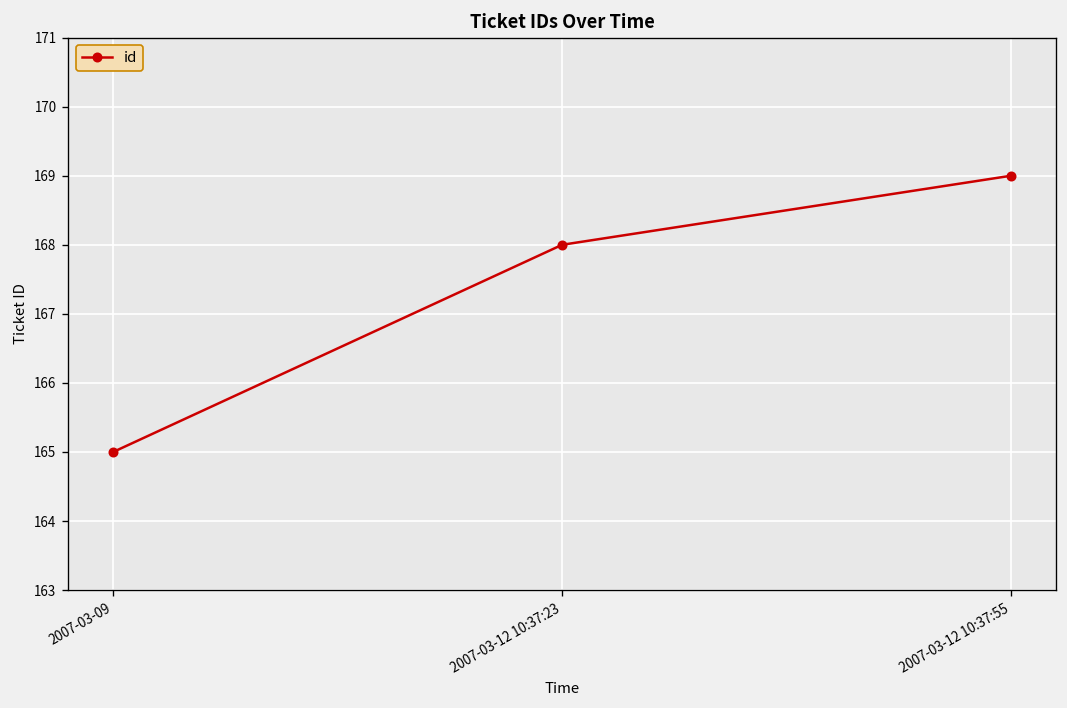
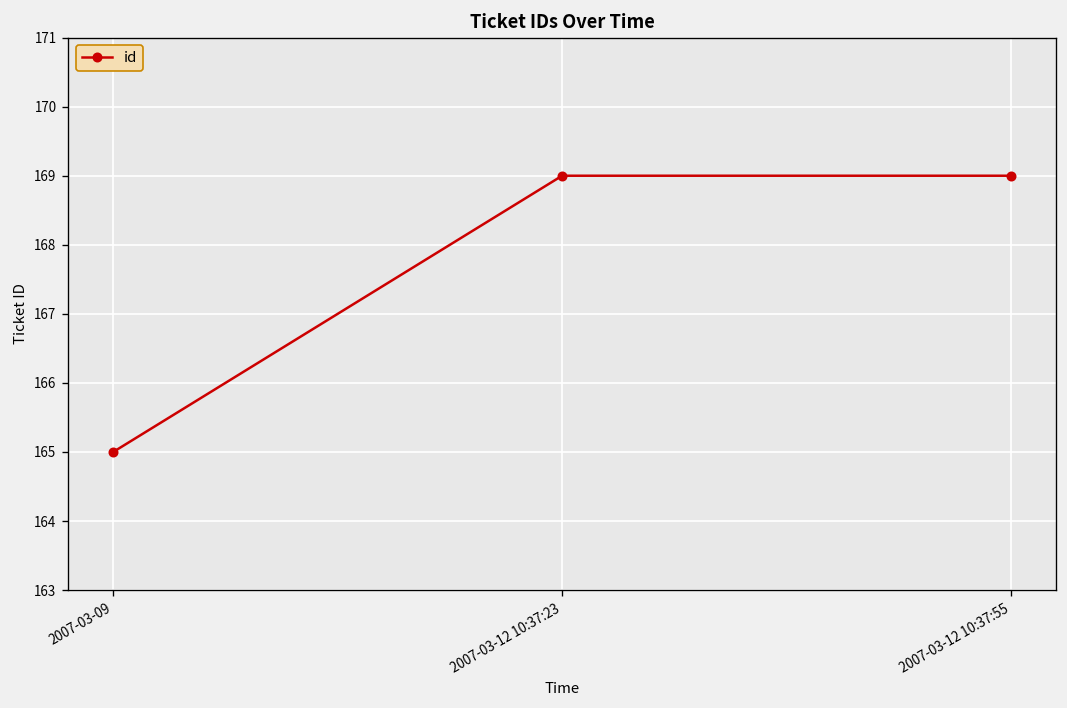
  {
    "2007-03-09": 165,
-   "2007-03-12 10:37:23": 168,
+   "2007-03-12 10:37:23": 169,
    "2007-03-12 10:37:55": 169
  }
